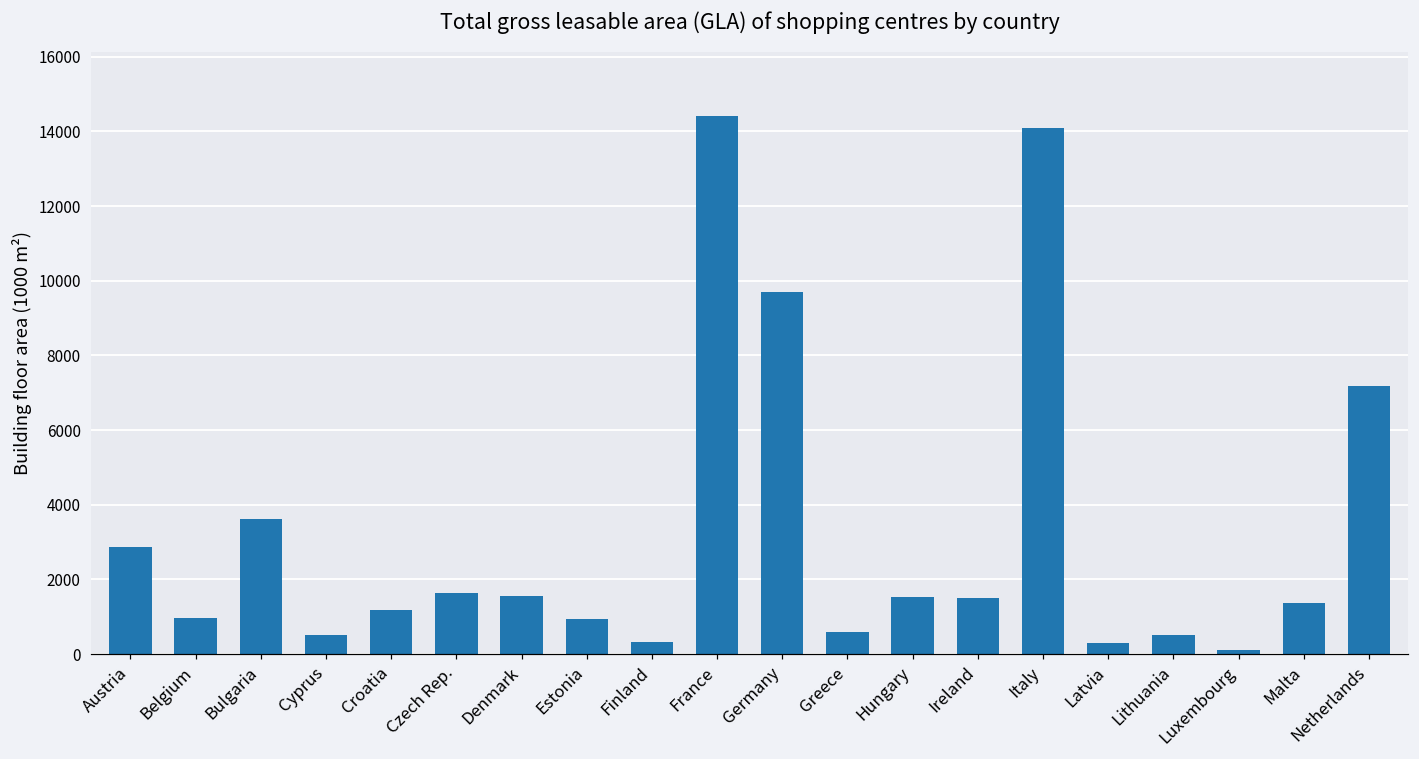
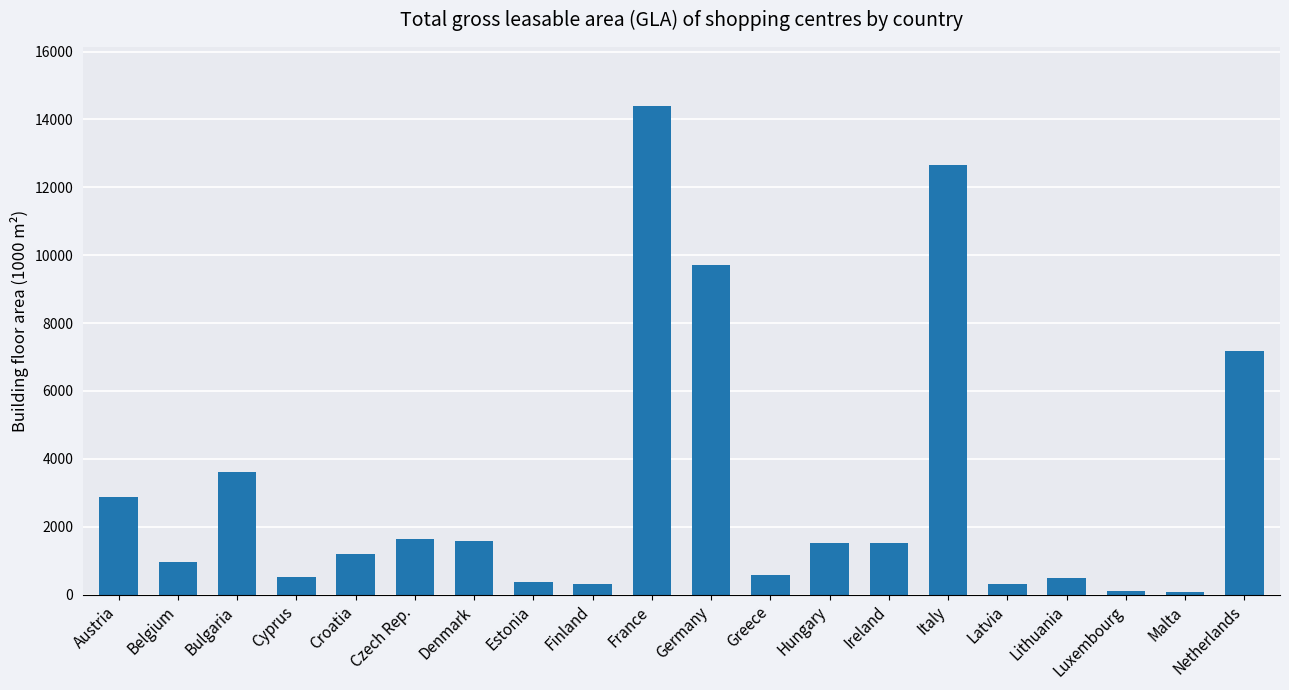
  {
    "Austria": 2900,
    "Belgium": 1000,
    "Bulgaria": 3600,
    "Cyprus": 500,
    "Croatia": 1200,
    "Czech Rep.": 1600,
    "Denmark": 1600,
-   "Estonia": 900,
+   "Estonia": 400,
    "Finland": 300,
    "France": 14400,
    "Germany": 9700,
    "Greece": 600,
    "Hungary": 1500,
    "Ireland": 1500,
-   "Italy": 14100,
+   "Italy": 12700,
    "Latvia": 300,
    "Lithuania": 500,
    "Luxembourg": 100,
-   "Malta": 1400,
+   "Malta": 100,
    "Netherlands": 7200
  }
